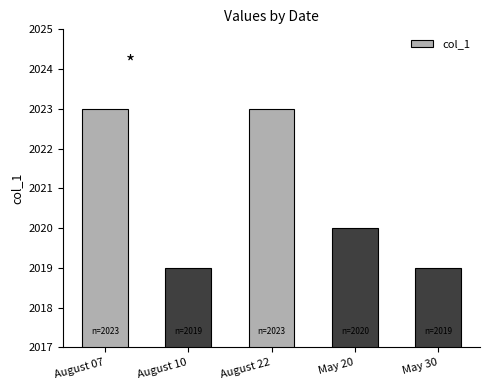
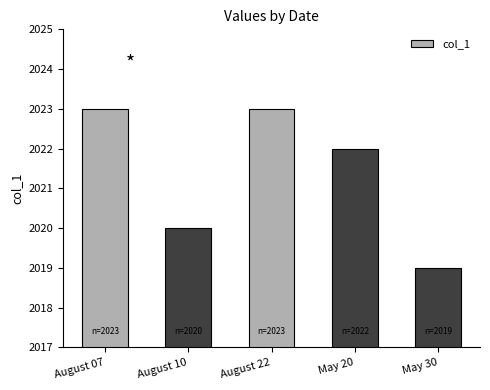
  {
    "August 07": 2023,
-   "August 10": 2019,
+   "August 10": 2020,
    "August 22": 2023,
-   "May 20": 2020,
+   "May 20": 2022,
    "May 30": 2019
  }
